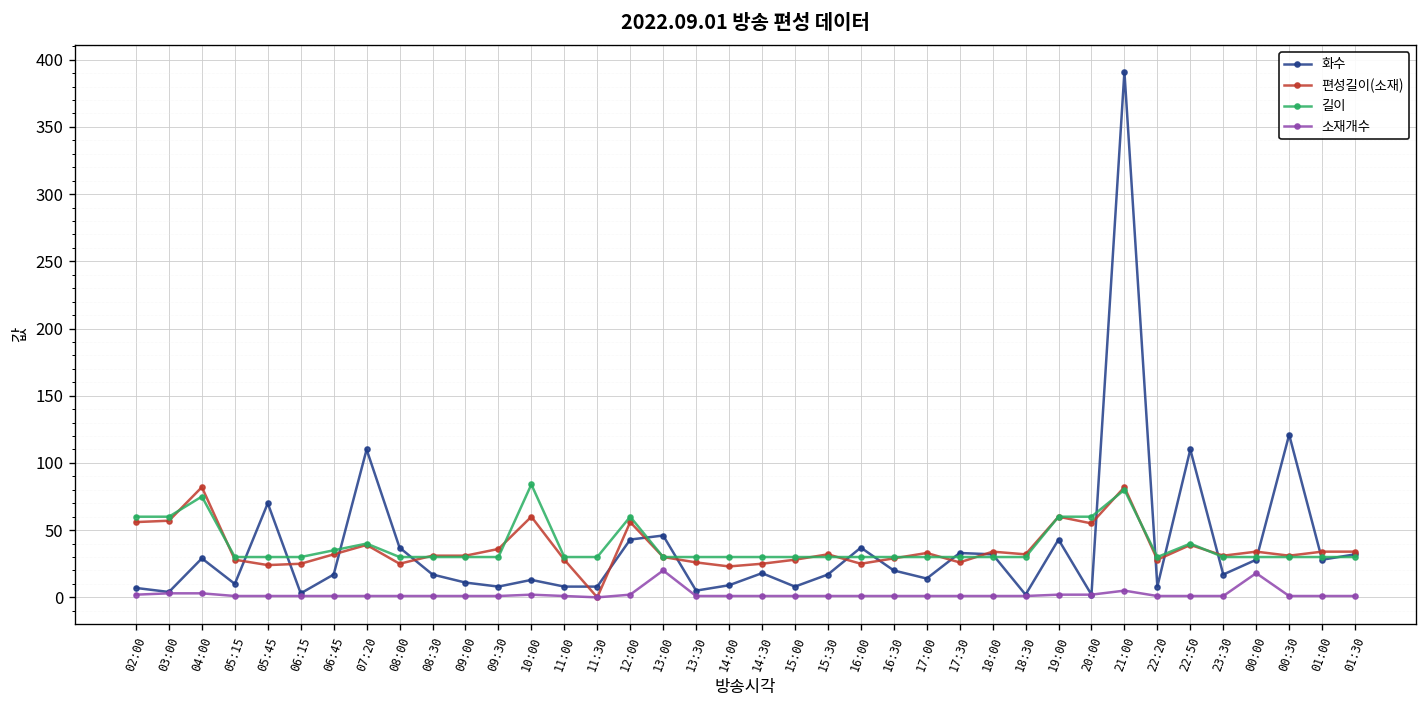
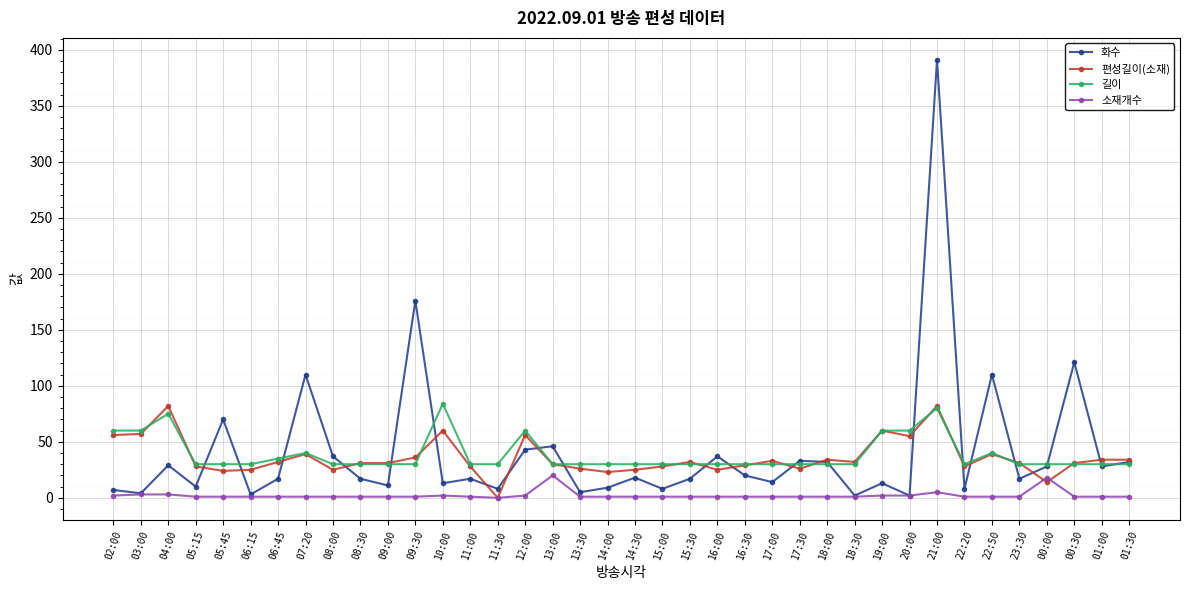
  {
    "화수": {
      "02:00": 7,
      "04:00": 29,
      "05:15": 10,
      "05:45": 70,
      "06:45": 17,
      "07:20": 110,
      "08:00": 37,
      "08:30": 17,
      "09:00": 11,
-     "09:30": 8,
+     "09:30": 176,
      "10:00": 13,
-     "11:00": 8,
+     "11:00": 17,
      "11:30": 8,
      "12:00": 43,
      "13:00": 46,
      "13:30": 5,
      "14:00": 9,
      "14:30": 18,
      "15:00": 8,
      "15:30": 17,
      "16:00": 37,
      "16:30": 20,
      "17:00": 14,
      "17:30": 33,
-     "19:00": 43,
+     "19:00": 13,
      "21:00": 391,
      "22:20": 8,
      "22:50": 110,
      "23:30": 17,
      "00:30": 121
    },
    "편성길이(소재)": {
      "02:00": 56,
      "03:00": 57,
      "04:00": 82,
      "05:45": 24,
      "06:15": 25,
      "06:45": 32,
      "08:00": 25,
      "09:30": 36,
      "10:00": 60,
      "12:00": 56,
      "13:30": 26,
      "14:00": 23,
      "14:30": 25,
      "16:00": 25,
      "17:00": 33,
      "17:30": 26,
      "20:00": 55,
-     "00:00": 34,
+     "00:00": 14,
      "01:00": 34
    },
    "길이": {
      "02:00": 60,
      "03:00": 60,
      "04:00": 75,
      "05:45": 30,
      "06:15": 30,
      "06:45": 35,
      "08:00": 30,
      "09:30": 30,
      "10:00": 84,
      "11:30": 30,
      "12:00": 60,
      "13:30": 30,
      "14:00": 30,
      "14:30": 30,
      "16:00": 30,
      "17:00": 30,
      "17:30": 30,
      "20:00": 60
    },
    "소재개수": {
      "02:00": 2,
      "04:00": 3,
      "05:15": 1,
      "05:45": 1,
      "06:45": 1,
      "07:20": 1,
      "08:00": 1,
      "08:30": 1,
      "09:00": 1,
      "09:30": 1,
      "10:00": 2,
      "11:00": 1,
      "12:00": 2,
      "13:00": 20,
      "13:30": 1,
      "14:00": 1,
      "14:30": 1,
      "15:00": 1,
      "15:30": 1,
      "16:00": 1,
      "16:30": 1,
      "17:00": 1,
      "17:30": 1,
      "18:00": 1,
      "19:00": 2,
      "21:00": 5,
      "22:20": 1,
      "22:50": 1,
      "23:30": 1,
      "00:00": 18,
      "00:30": 1,
      "01:00": 1,
      "01:30": 1
    }
  }
